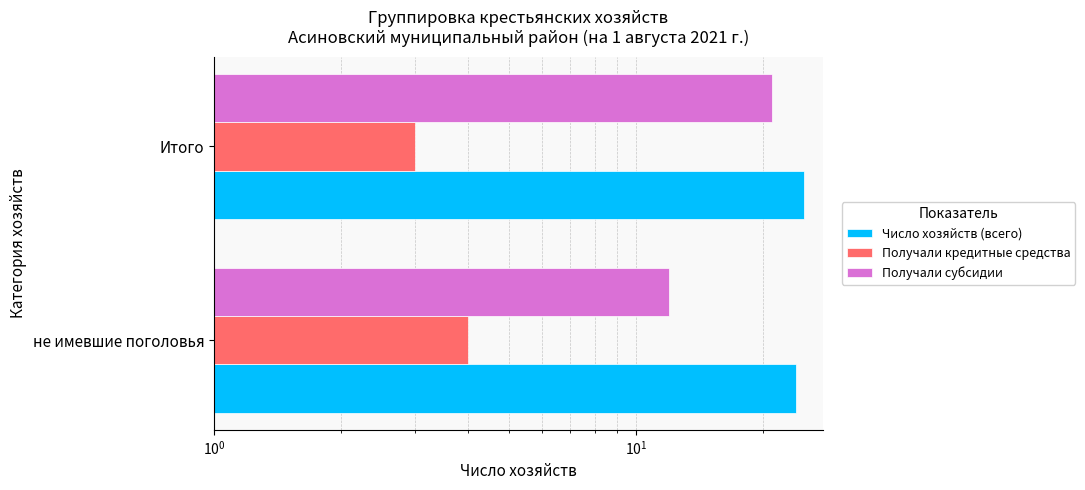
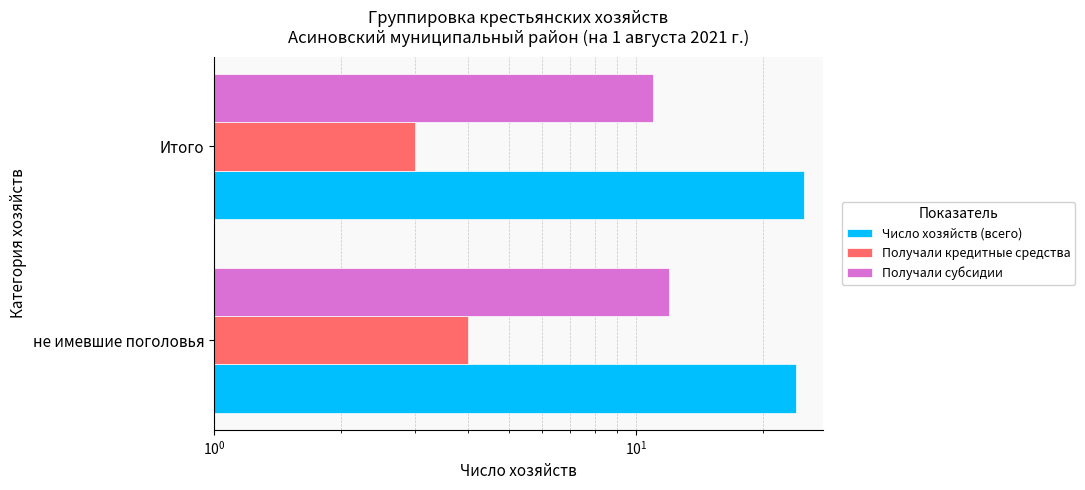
  {
    "Число хозяйств (всего)": {
      "Итого": 25,
      "не имевшие поголовья": 24
    },
    "Получали кредитные средства": {
      "Итого": 3,
      "не имевшие поголовья": 4
    },
    "Получали субсидии": {
-     "Итого": 21,
+     "Итого": 11,
      "не имевшие поголовья": 12
    }
  }
